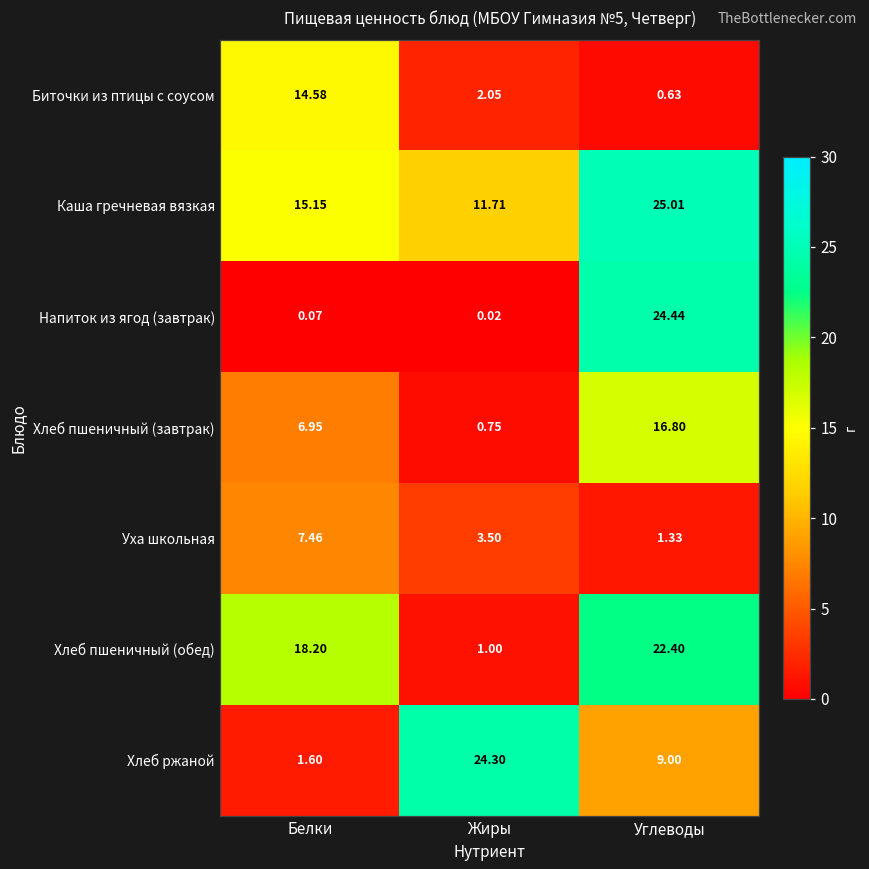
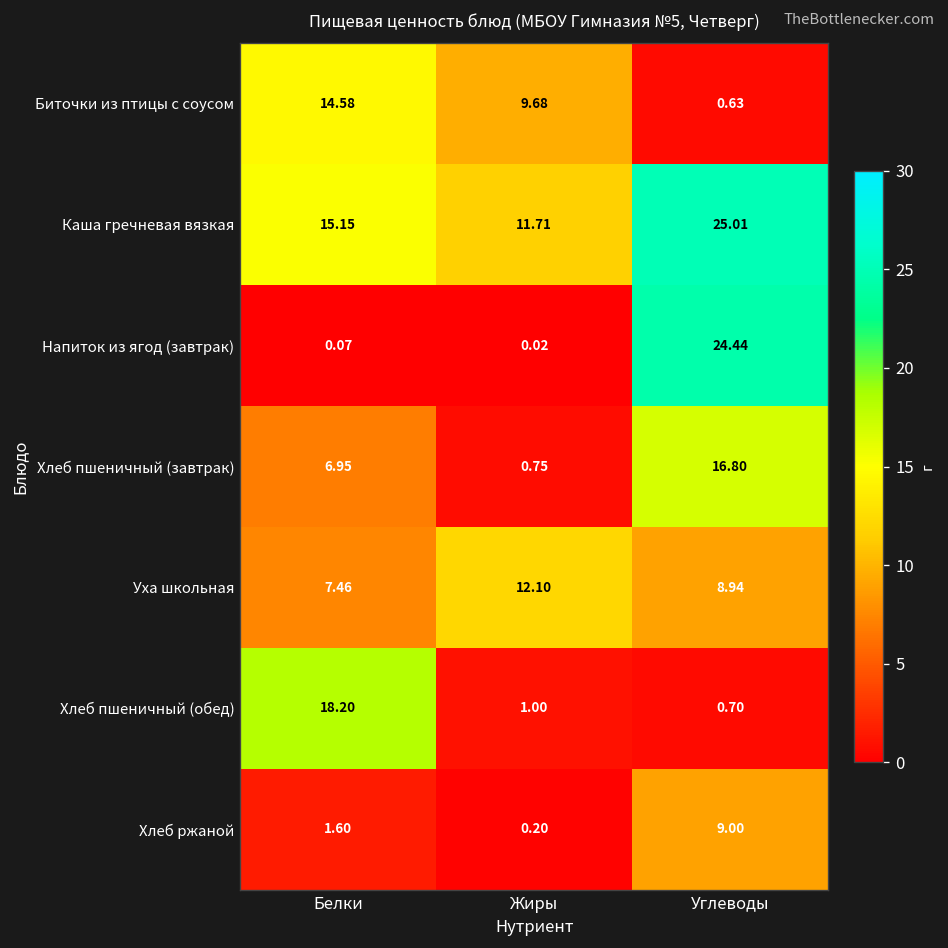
  {
    "Биточки из птицы с соусом": {
      "Белки": 14.58,
-     "Жиры": 2.05,
+     "Жиры": 9.68,
      "Углеводы": 0.63
    },
    "Каша гречневая вязкая": {
      "Белки": 15.15,
      "Жиры": 11.71,
      "Углеводы": 25.01
    },
    "Напиток из ягод (завтрак)": {
      "Белки": 0.07,
      "Жиры": 0.02,
      "Углеводы": 24.44
    },
    "Хлеб пшеничный (завтрак)": {
      "Белки": 6.95,
      "Жиры": 0.75,
      "Углеводы": 16.80
    },
    "Уха школьная": {
      "Белки": 7.46,
-     "Жиры": 3.50,
-     "Углеводы": 1.33
+     "Жиры": 12.10,
+     "Углеводы": 8.94
    },
    "Хлеб пшеничный (обед)": {
      "Белки": 18.20,
      "Жиры": 1.00,
-     "Углеводы": 22.40
+     "Углеводы": 0.70
    },
    "Хлеб ржаной": {
      "Белки": 1.60,
-     "Жиры": 24.30,
+     "Жиры": 0.20,
      "Углеводы": 9.00
    }
  }
